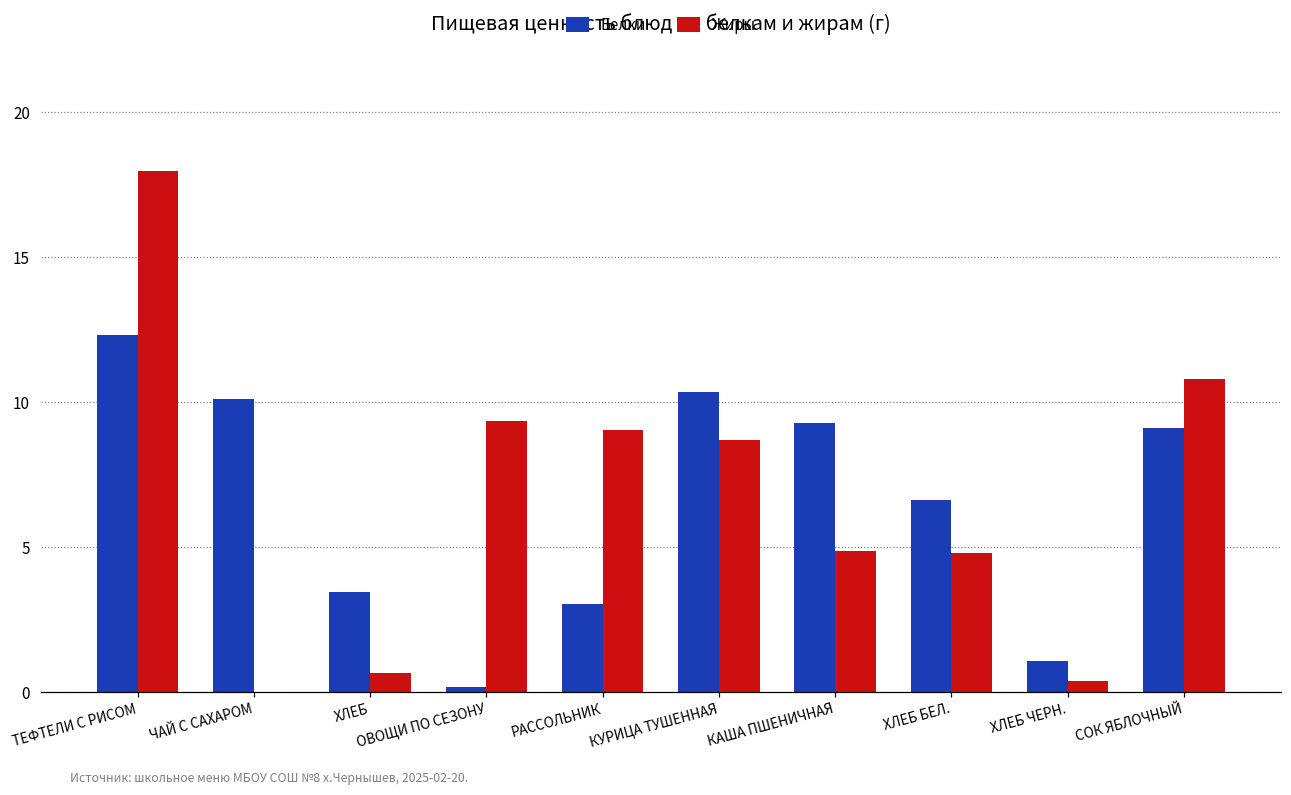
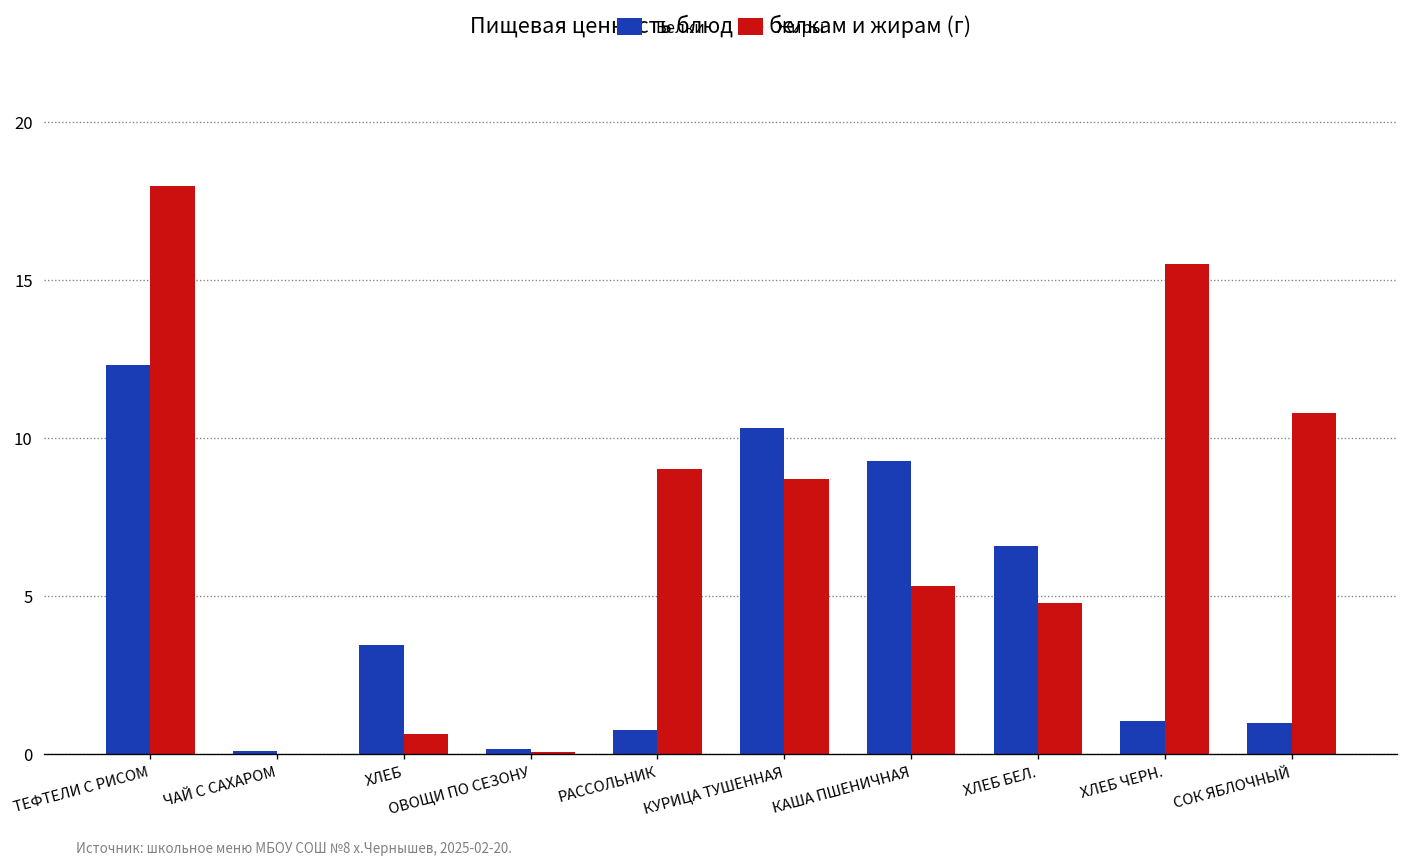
  {
    "Белки": {
      "ТЕФТЕЛИ С РИСОМ": 12.3,
-     "ЧАЙ С САХАРОМ": 10.1,
+     "ЧАЙ С САХАРОМ": 0.1,
      "ХЛЕБ": 3.5,
      "ОВОЩИ ПО СЕЗОНУ": 0.2,
-     "РАССОЛЬНИК": 3.0,
+     "РАССОЛЬНИК": 0.8,
      "КУРИЦА ТУШЕННАЯ": 10.3,
      "КАША ПШЕНИЧНАЯ": 9.3,
      "ХЛЕБ БЕЛ.": 6.6,
      "ХЛЕБ ЧЕРН.": 1.1,
-     "СОК ЯБЛОЧНЫЙ": 9.1
+     "СОК ЯБЛОЧНЫЙ": 1.0
    },
    "Жиры": {
      "ТЕФТЕЛИ С РИСОМ": 18.0,
      "ЧАЙ С САХАРОМ": 0.0,
      "ХЛЕБ": 0.7,
-     "ОВОЩИ ПО СЕЗОНУ": 9.3,
+     "ОВОЩИ ПО СЕЗОНУ": 0.1,
      "РАССОЛЬНИК": 9.0,
      "КУРИЦА ТУШЕННАЯ": 8.7,
-     "КАША ПШЕНИЧНАЯ": 4.9,
+     "КАША ПШЕНИЧНАЯ": 5.3,
      "ХЛЕБ БЕЛ.": 4.8,
-     "ХЛЕБ ЧЕРН.": 0.4,
+     "ХЛЕБ ЧЕРН.": 15.5,
      "СОК ЯБЛОЧНЫЙ": 10.8
    }
  }
